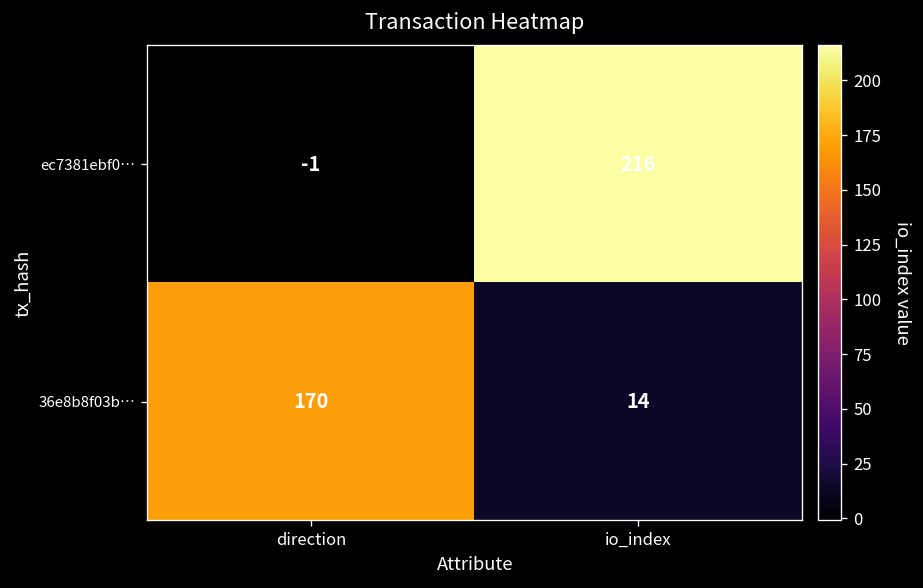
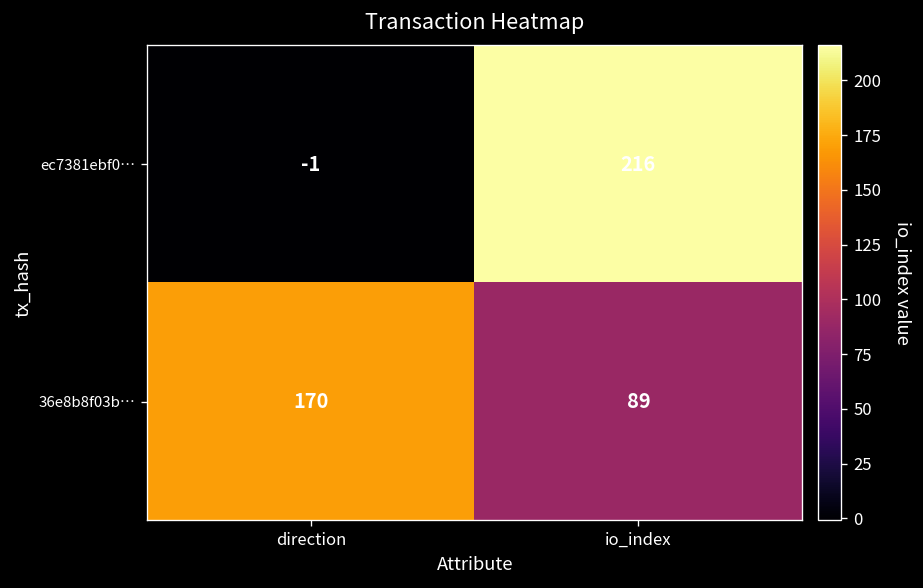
  {
    "ec7381ebf0…": {
      "direction": -1,
      "io_index": 216
    },
    "36e8b8f03b…": {
      "direction": 170,
-     "io_index": 14
+     "io_index": 89
    }
  }
